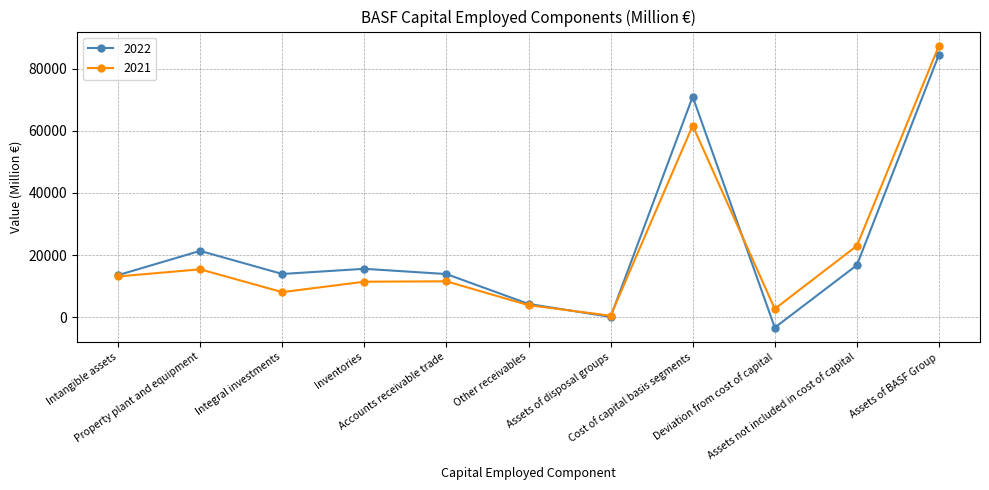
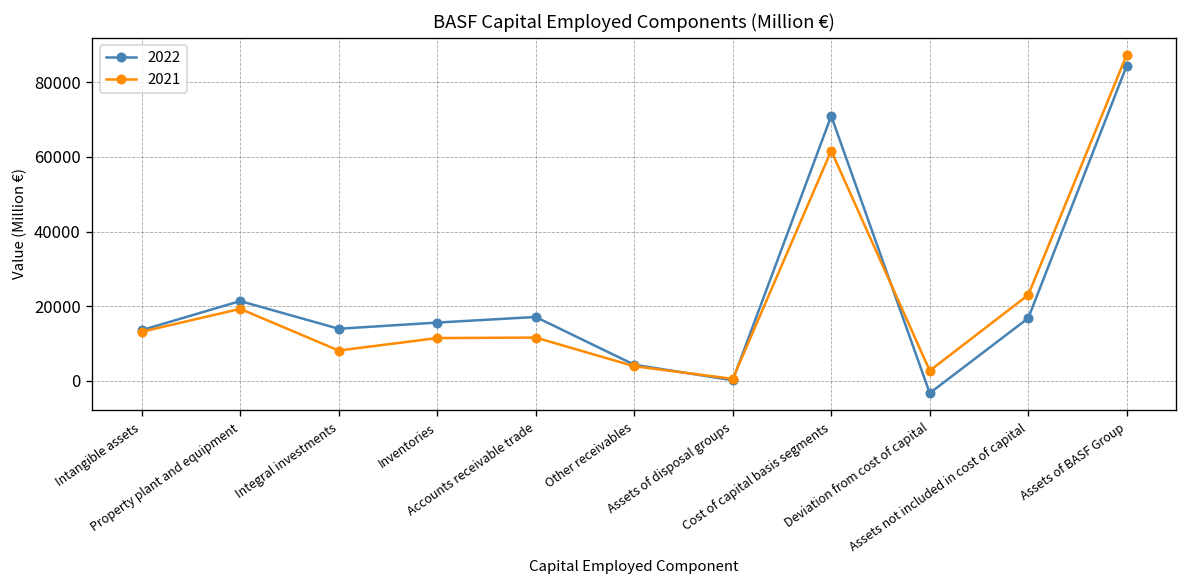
  {
    "2022": {
      "Property plant and equipment": 21000,
      "Integral investments": 14000,
      "Inventories": 16000,
-     "Accounts receivable trade": 14000,
+     "Accounts receivable trade": 17000,
      "Cost of capital basis segments": 71000,
      "Deviation from cost of capital": -3000,
      "Assets not included in cost of capital": 17000,
      "Assets of BASF Group": 84000
    },
    "2021": {
-     "Property plant and equipment": 15000,
+     "Property plant and equipment": 19000,
      "Integral investments": 8000,
      "Inventories": 11000,
      "Accounts receivable trade": 12000,
      "Cost of capital basis segments": 62000,
      "Deviation from cost of capital": 3000,
      "Assets not included in cost of capital": 23000,
      "Assets of BASF Group": 87000
    }
  }
